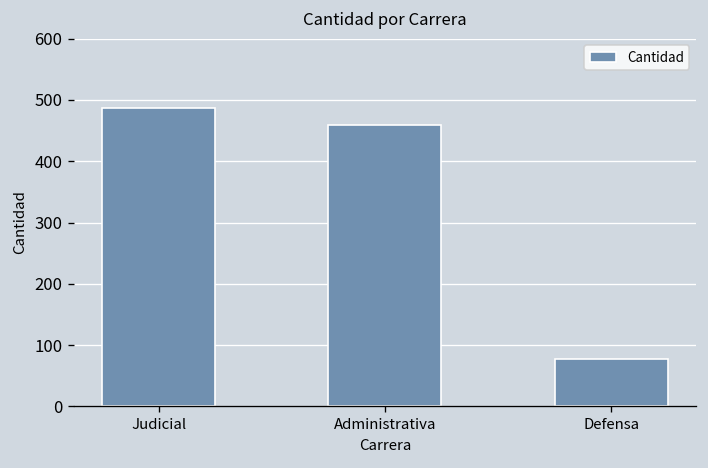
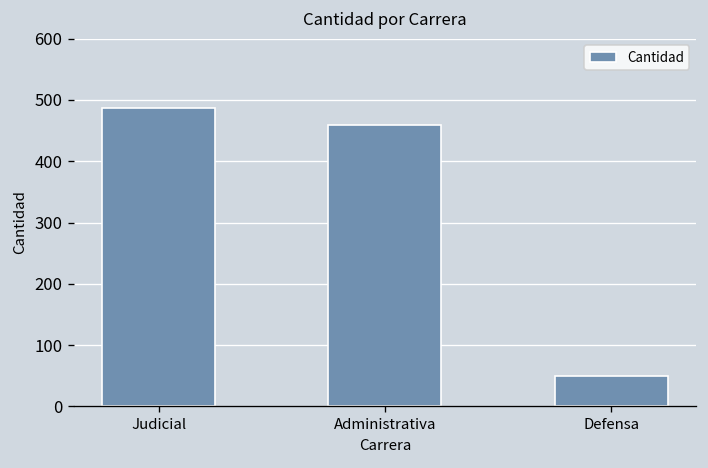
  {
    "Judicial": 490,
    "Administrativa": 460,
-   "Defensa": 80
+   "Defensa": 50
  }
